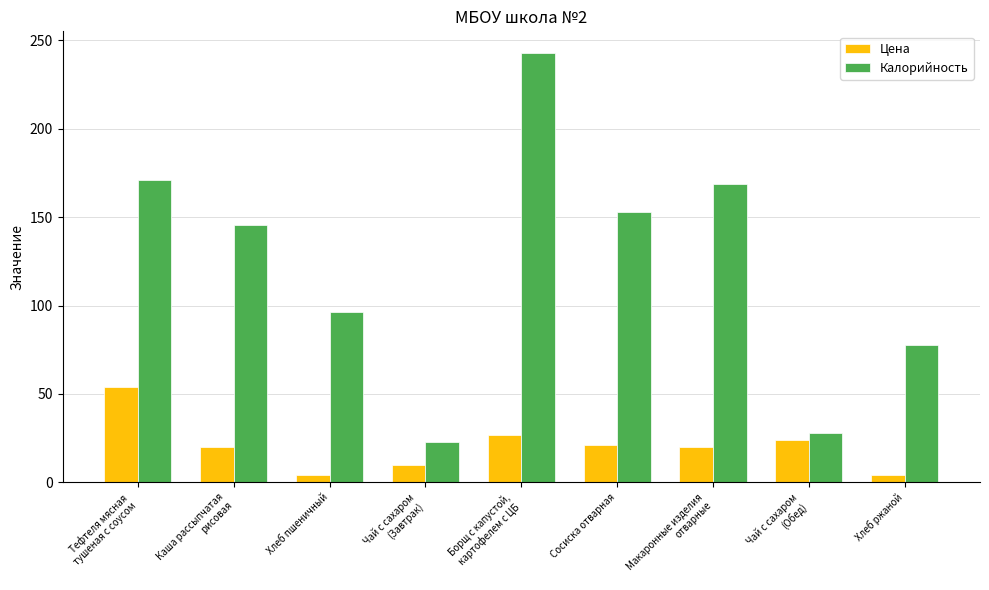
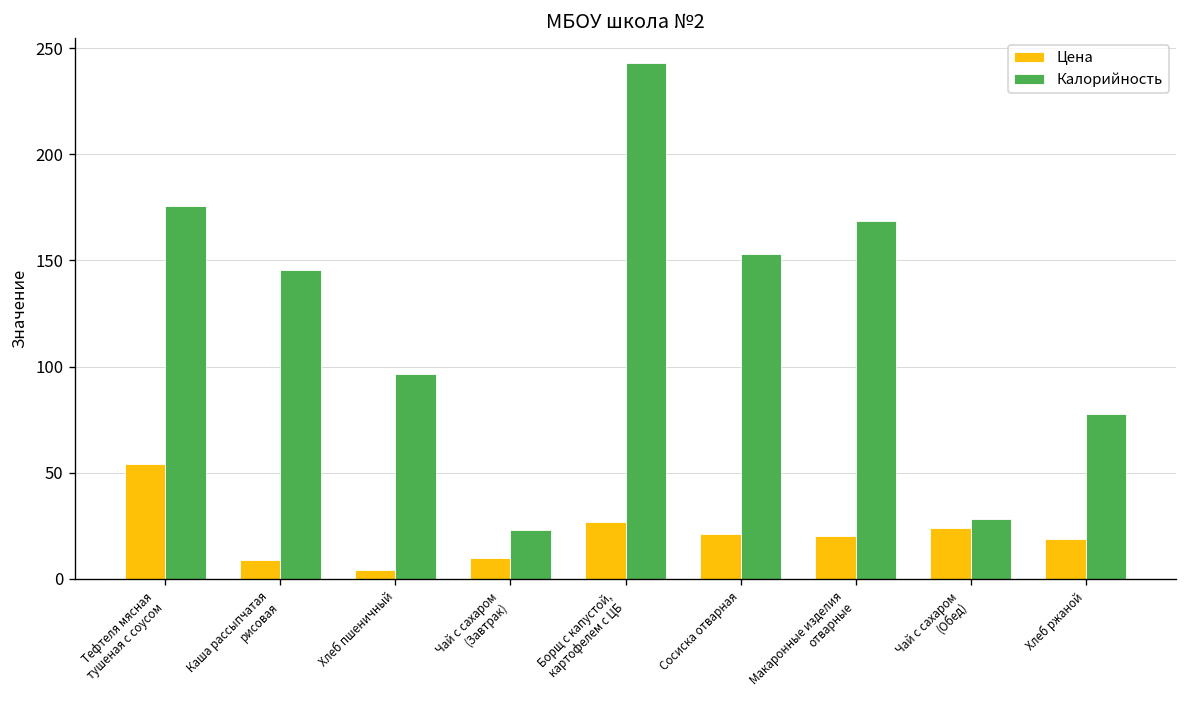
  {
    "Цена": {
      "Тефтеля мясная тушеная с соусом": 54,
-     "Каша рассыпчатая рисовая": 20,
+     "Каша рассыпчатая рисовая": 9,
      "Хлеб пшеничный": 4,
      "Чай с сахаром (Завтрак)": 10,
      "Борщ с капустой, картофелем с ЦБ": 27,
      "Сосиска отварная": 21,
      "Макаронные изделия отварные": 20,
      "Чай с сахаром (Обед)": 24,
-     "Хлеб ржаной": 4
+     "Хлеб ржаной": 19
    },
    "Калорийность": {
-     "Тефтеля мясная тушеная с соусом": 171,
+     "Тефтеля мясная тушеная с соусом": 176,
      "Каша рассыпчатая рисовая": 146,
      "Хлеб пшеничный": 97,
      "Чай с сахаром (Завтрак)": 23,
      "Борщ с капустой, картофелем с ЦБ": 243,
      "Сосиска отварная": 153,
      "Макаронные изделия отварные": 168,
      "Чай с сахаром (Обед)": 28,
      "Хлеб ржаной": 78
    }
  }
